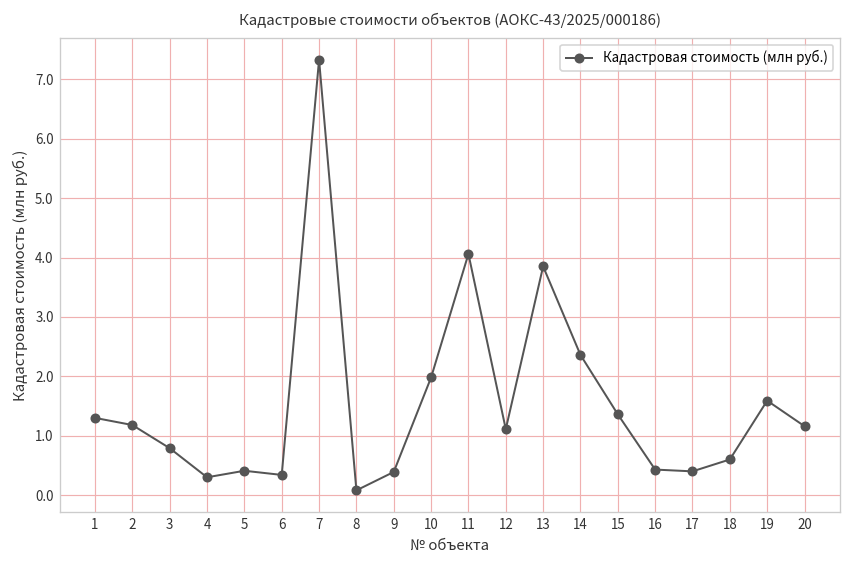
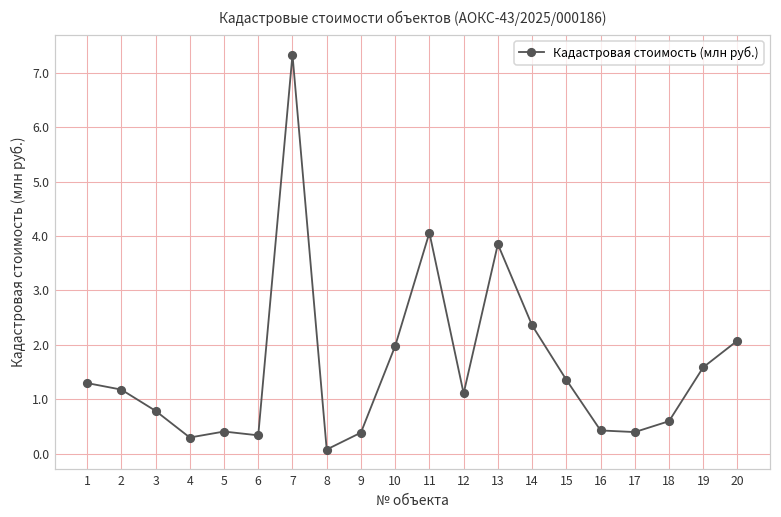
  {
    "1": 1.3,
    "2": 1.2,
    "3": 0.8,
    "4": 0.3,
    "5": 0.4,
    "6": 0.3,
    "7": 7.3,
    "8": 0.1,
    "9": 0.4,
    "10": 2.0,
    "11": 4.1,
    "12": 1.1,
    "13": 3.9,
    "14": 2.4,
    "15": 1.4,
    "16": 0.4,
    "17": 0.4,
    "18": 0.6,
    "19": 1.6,
-   "20": 1.2
+   "20": 2.1
  }
